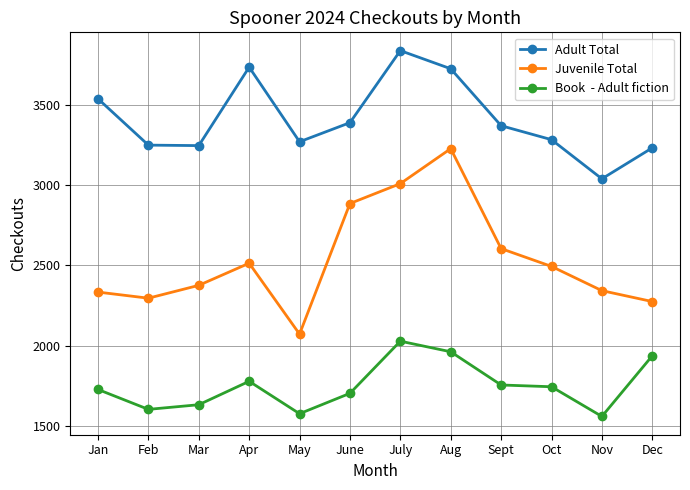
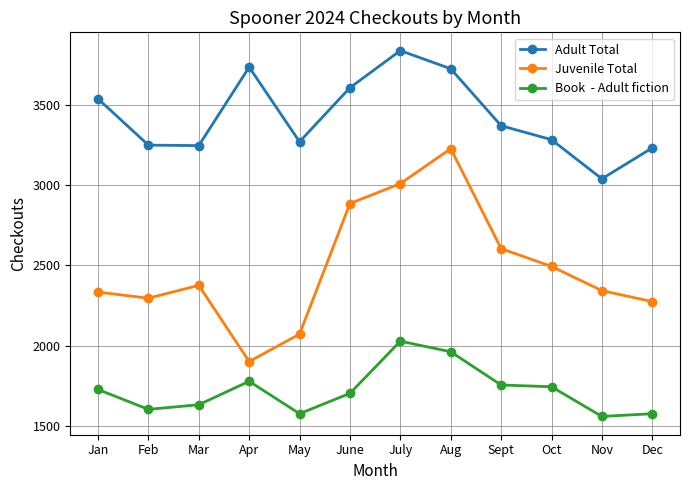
  {
    "Adult Total": {
      "Jan": 3540,
      "Feb": 3250,
      "Mar": 3250,
      "Apr": 3740,
      "May": 3270,
-     "June": 3390,
+     "June": 3610,
      "July": 3840,
      "Aug": 3730,
      "Sept": 3370,
      "Oct": 3280,
      "Nov": 3040,
      "Dec": 3230
    },
    "Juvenile Total": {
      "Jan": 2330,
      "Feb": 2300,
      "Mar": 2380,
-     "Apr": 2510,
+     "Apr": 1900,
      "May": 2070,
      "June": 2890,
      "July": 3010,
      "Aug": 3230,
      "Sept": 2610,
      "Oct": 2490,
      "Nov": 2340,
      "Dec": 2280
    },
    "Book - Adult fiction": {
      "Jan": 1730,
      "Feb": 1600,
      "Mar": 1630,
      "Apr": 1780,
      "May": 1580,
      "June": 1700,
      "July": 2030,
      "Aug": 1960,
      "Sept": 1760,
      "Oct": 1740,
      "Nov": 1560,
-     "Dec": 1940
+     "Dec": 1580
    }
  }
